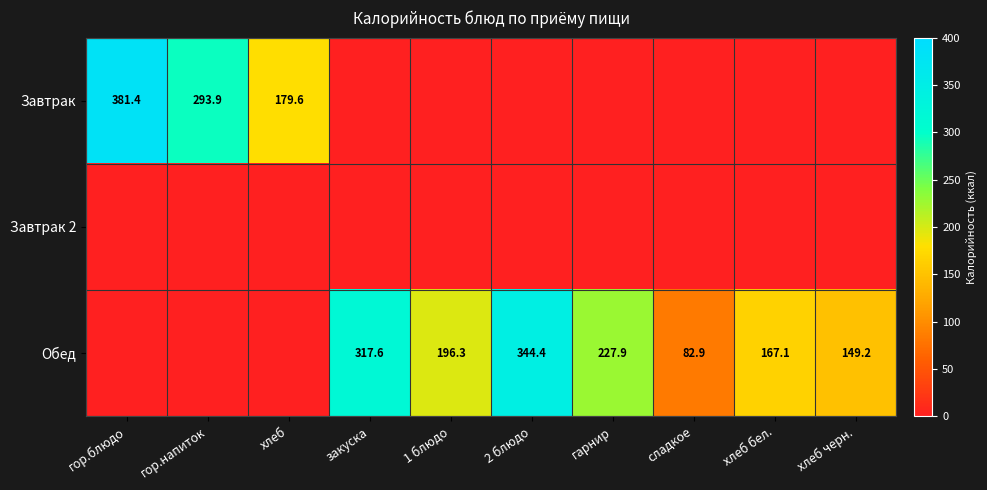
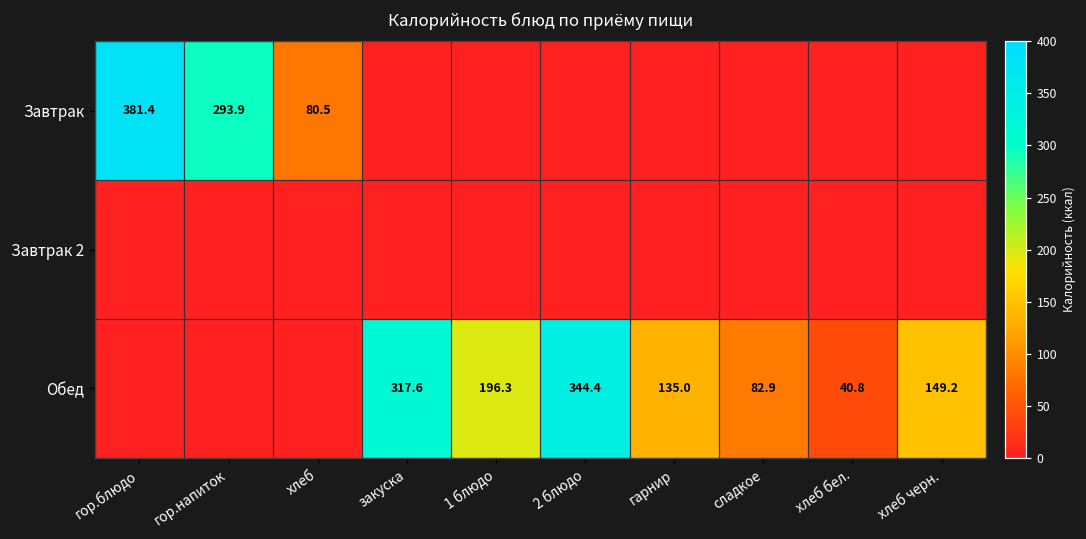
  {
    "Завтрак": {
      "гор.блюдо": 381.4,
      "гор.напиток": 293.9,
-     "хлеб": 179.6
+     "хлеб": 80.5
    },
    "Обед": {
      "закуска": 317.6,
      "1 блюдо": 196.3,
      "2 блюдо": 344.4,
-     "гарнир": 227.9,
+     "гарнир": 135.0,
      "сладкое": 82.9,
-     "хлеб бел.": 167.1,
+     "хлеб бел.": 40.8,
      "хлеб черн.": 149.2
    }
  }
